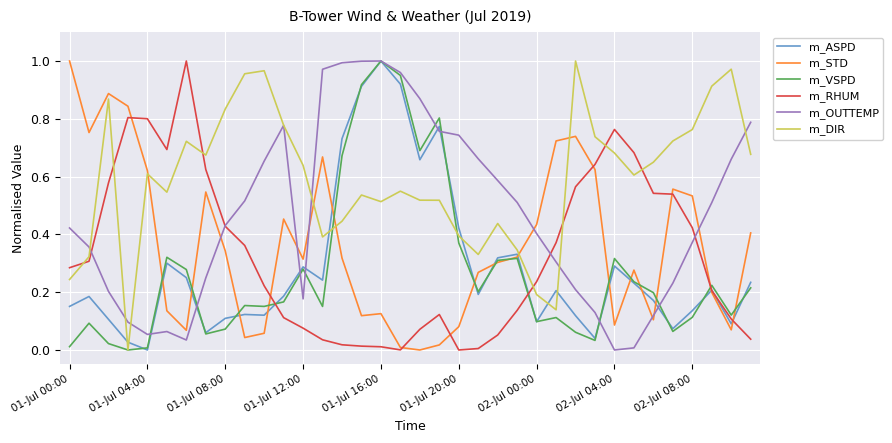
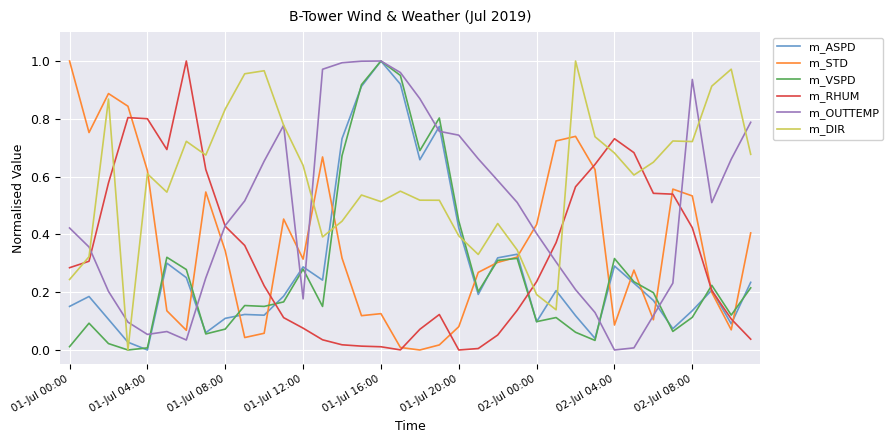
  {
    "m_ASPD": {
      "01-Jul 00:00": 0.15,
      "01-Jul 08:00": 0.11,
      "01-Jul 20:00": 0.42,
      "02-Jul 04:00": 0.29,
      "02-Jul 08:00": 0.14
    },
    "m_STD": {
      "01-Jul 00:00": 1.00,
      "01-Jul 04:00": 0.62,
      "01-Jul 08:00": 0.34,
      "01-Jul 12:00": 0.31,
      "01-Jul 16:00": 0.13,
      "01-Jul 20:00": 0.08,
      "02-Jul 00:00": 0.43,
      "02-Jul 04:00": 0.09,
      "02-Jul 08:00": 0.53
    },
    "m_VSPD": {
      "01-Jul 00:00": 0.01,
      "01-Jul 08:00": 0.07,
-     "01-Jul 20:00": 0.37,
+     "01-Jul 20:00": 0.45,
      "02-Jul 04:00": 0.32,
      "02-Jul 08:00": 0.11
    },
    "m_RHUM": {
      "01-Jul 00:00": 0.28,
      "01-Jul 04:00": 0.80,
      "01-Jul 12:00": 0.08,
      "01-Jul 16:00": 0.01,
      "01-Jul 20:00": 0.00,
      "02-Jul 00:00": 0.24,
-     "02-Jul 04:00": 0.76,
+     "02-Jul 04:00": 0.73,
      "02-Jul 08:00": 0.42
    },
    "m_OUTTEMP": {
      "01-Jul 00:00": 0.42,
      "01-Jul 04:00": 0.05,
      "01-Jul 12:00": 0.18,
      "01-Jul 20:00": 0.74,
      "02-Jul 00:00": 0.40,
      "02-Jul 04:00": 0.00,
-     "02-Jul 08:00": 0.37
+     "02-Jul 08:00": 0.94
    },
    "m_DIR": {
      "01-Jul 00:00": 0.24,
      "01-Jul 04:00": 0.61,
      "01-Jul 08:00": 0.83,
      "01-Jul 12:00": 0.64,
      "01-Jul 16:00": 0.51,
      "01-Jul 20:00": 0.39,
      "02-Jul 00:00": 0.19,
      "02-Jul 04:00": 0.68,
-     "02-Jul 08:00": 0.76
+     "02-Jul 08:00": 0.72
    }
  }
